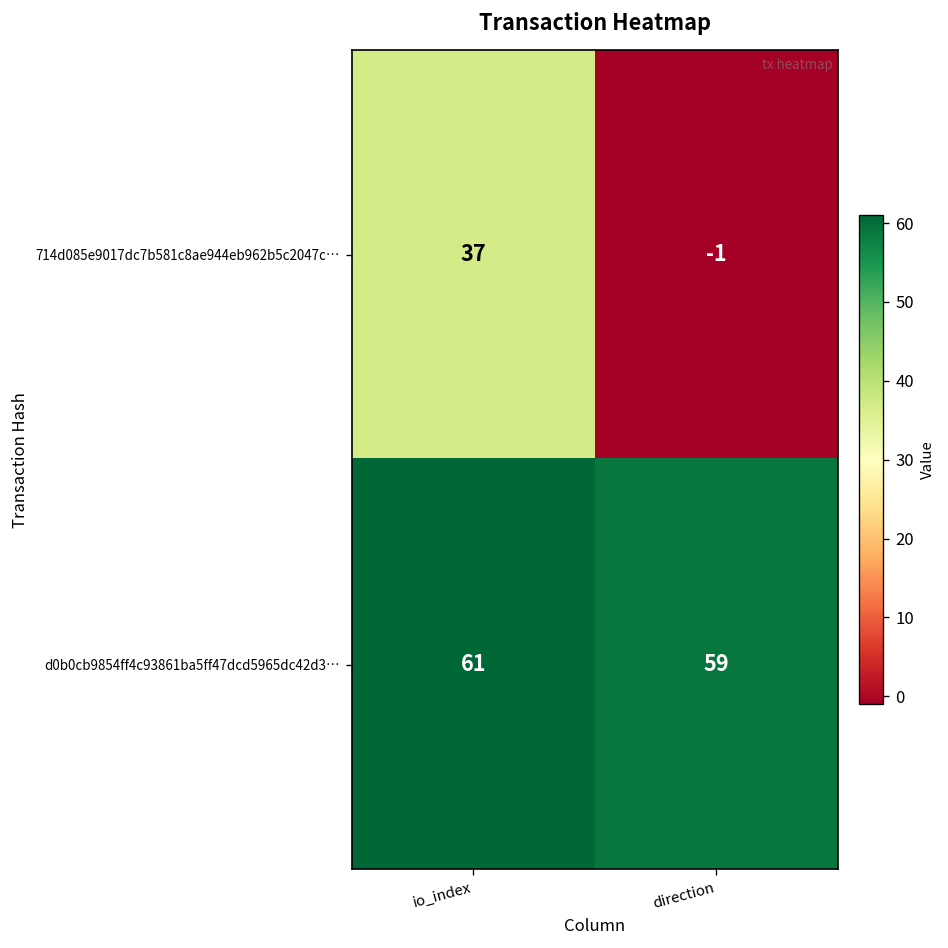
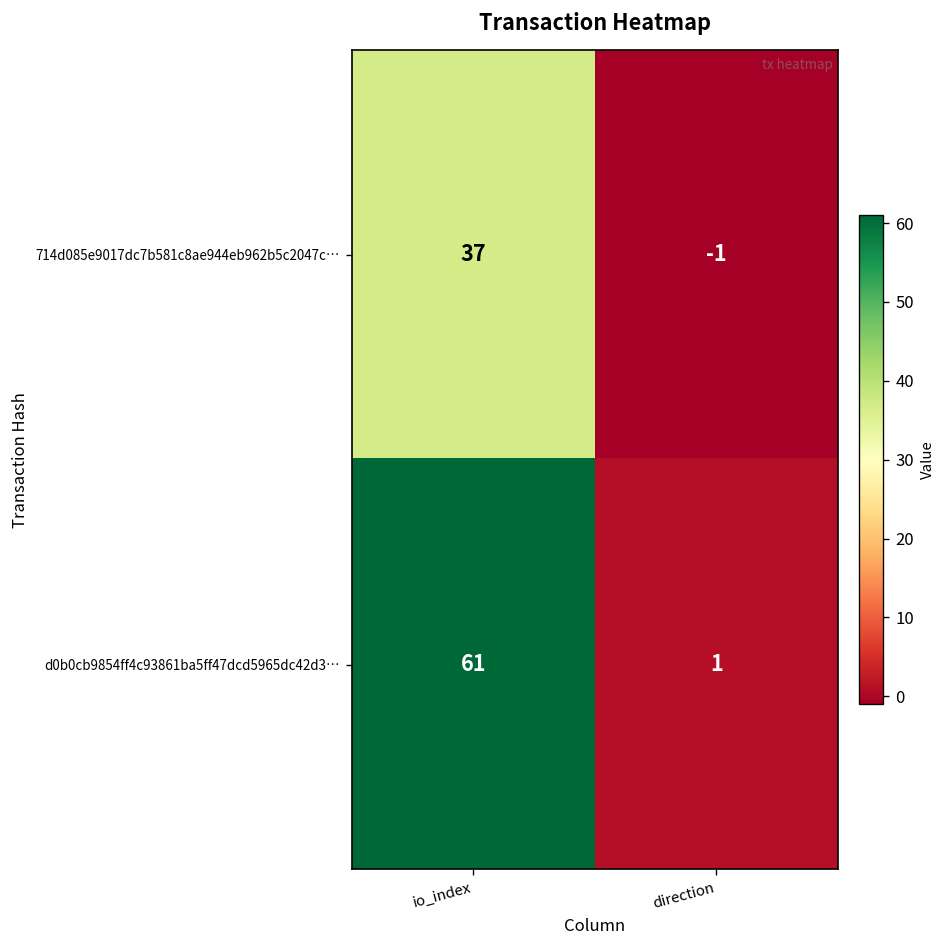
  {
    "714d085e9017dc7b581c8ae944eb962b5c2047c…": {
      "io_index": 37
    },
    "d0b0cb9854ff4c93861ba5ff47dcd5965dc42d3…": {
      "io_index": 61,
-     "direction": 59
+     "direction": 1
    }
  }
